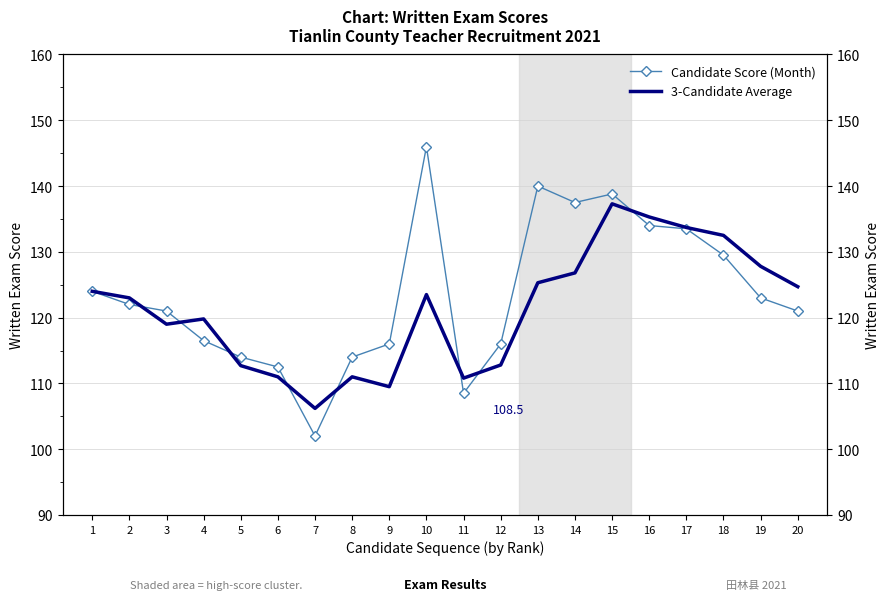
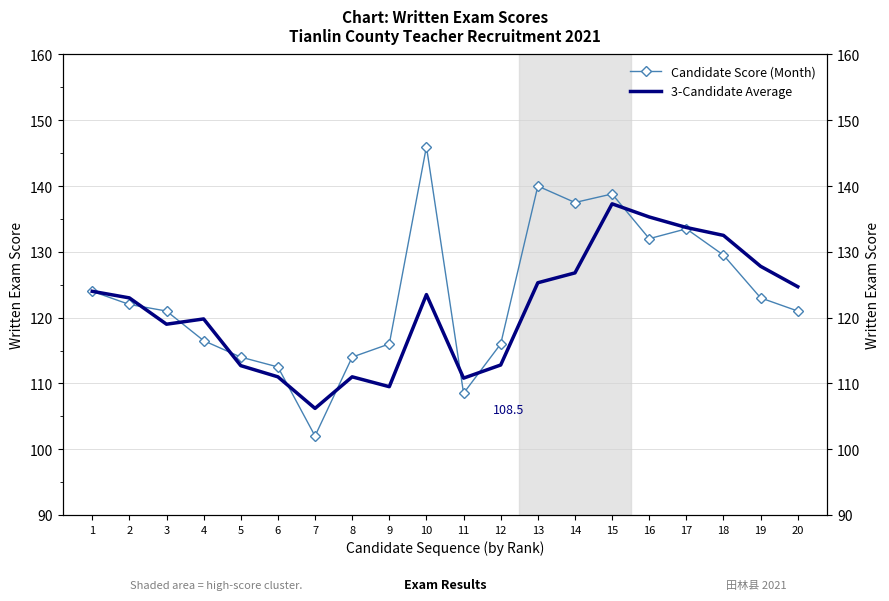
  {
    "Candidate Score (Month)": {
      "2": 122,
      "3": 121,
      "4": 117,
      "5": 114,
      "6": 113,
      "7": 102,
      "8": 114,
      "9": 116,
      "10": 146,
      "11": 109,
      "12": 116,
      "13": 140,
      "14": 138,
      "15": 139,
-     "16": 134,
+     "16": 132,
      "18": 130,
      "19": 123,
      "20": 121
    },
    "3-Candidate Average": {
      "2": 123,
      "3": 119,
      "4": 120,
      "5": 113,
      "6": 111,
      "7": 106,
      "8": 111,
      "9": 110,
      "10": 124,
      "11": 111,
      "12": 113,
      "13": 125,
      "14": 127,
      "15": 137,
      "16": 135,
      "18": 133,
      "19": 128,
      "20": 125
    }
  }
